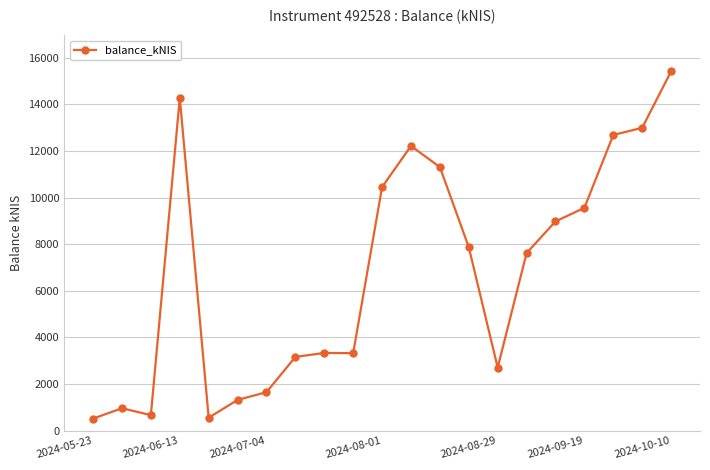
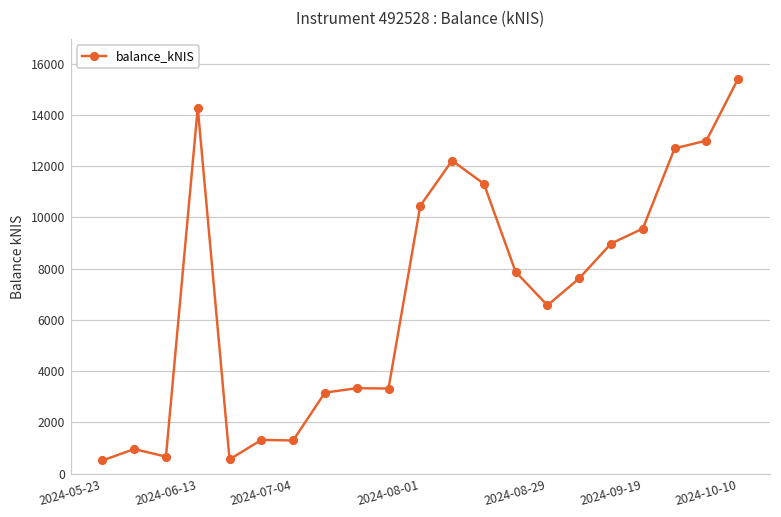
  {
    "2024-05-23": 500,
    "2024-06-13": 14300,
-   "2024-07-04": 1700,
+   "2024-07-04": 1300,
    "2024-08-01": 10500,
-   "2024-08-29": 2700,
+   "2024-08-29": 6600,
    "2024-09-19": 9600,
    "2024-10-10": 15400
  }
